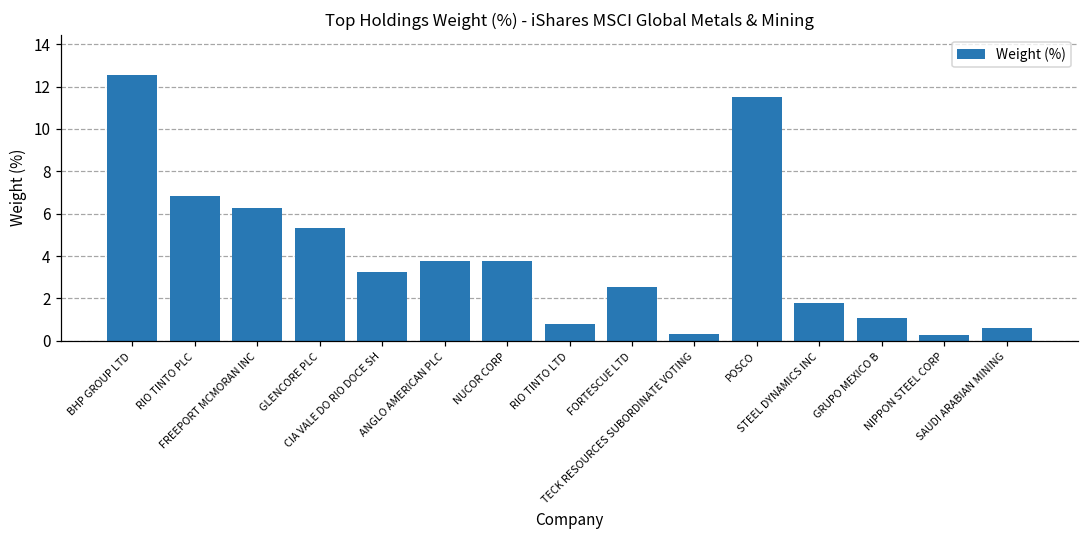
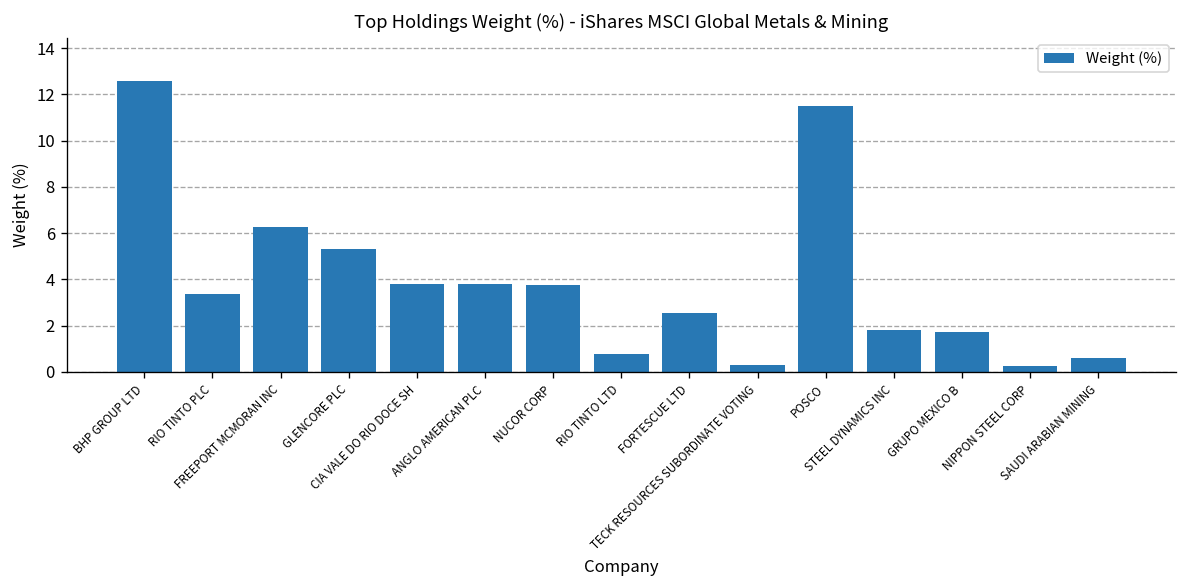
  {
    "BHP GROUP LTD": 12.6,
-   "RIO TINTO PLC": 6.9,
+   "RIO TINTO PLC": 3.4,
    "FREEPORT MCMORAN INC": 6.3,
    "GLENCORE PLC": 5.3,
-   "CIA VALE DO RIO DOCE SH": 3.3,
+   "CIA VALE DO RIO DOCE SH": 3.8,
    "ANGLO AMERICAN PLC": 3.8,
    "NUCOR CORP": 3.8,
    "RIO TINTO LTD": 0.8,
    "FORTESCUE LTD": 2.5,
    "TECK RESOURCES SUBORDINATE VOTING": 0.3,
    "POSCO": 11.5,
    "STEEL DYNAMICS INC": 1.8,
-   "GRUPO MEXICO B": 1.1,
+   "GRUPO MEXICO B": 1.7,
    "NIPPON STEEL CORP": 0.3,
    "SAUDI ARABIAN MINING": 0.6
  }
